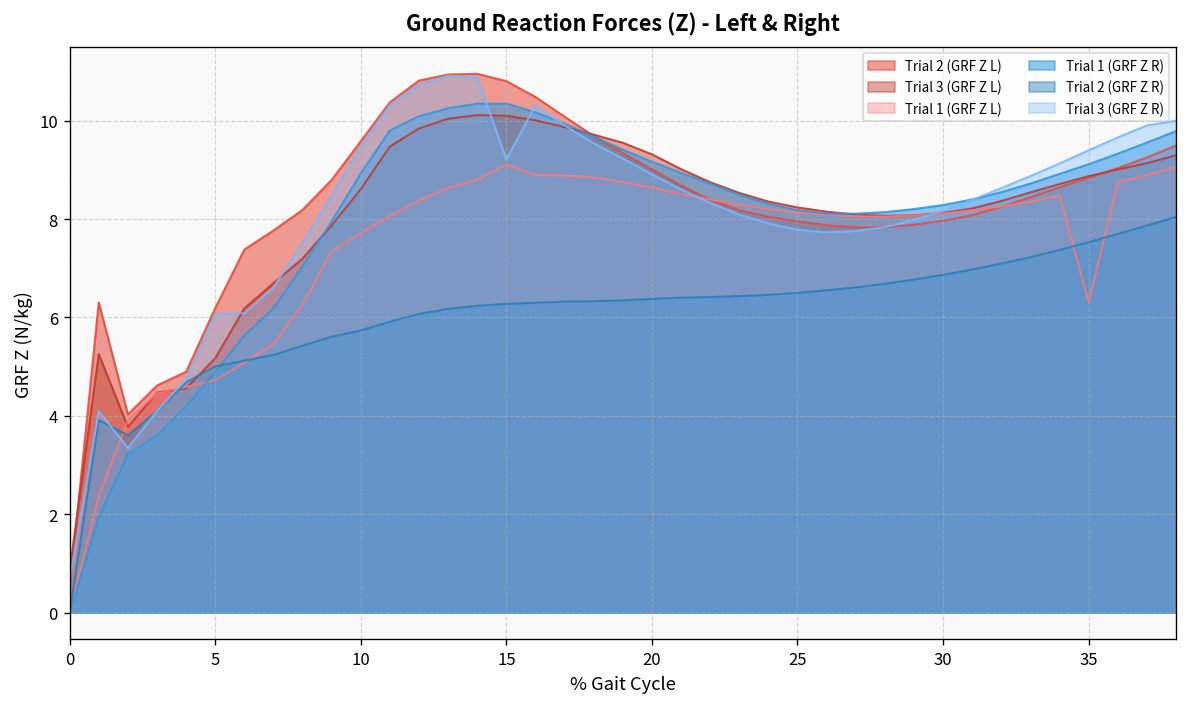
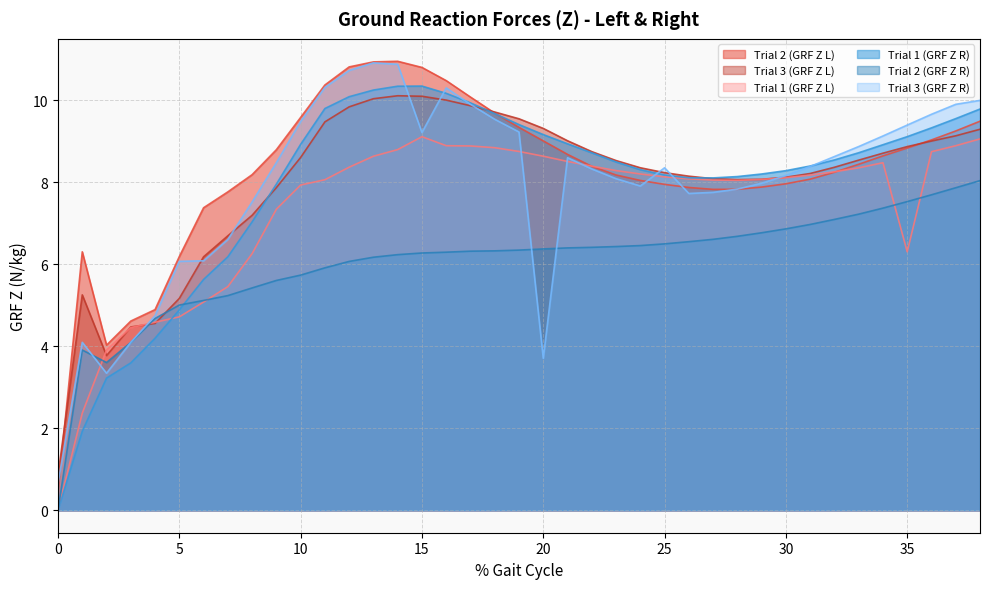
  {
    "Trial 1 (GRF Z L)": {
      "5": 4.7,
-     "10": 7.7,
+     "10": 7.9,
      "15": 9.1,
      "20": 8.6,
      "35": 6.3
    },
    "Trial 3 (GRF Z R)": {
      "0": 0.7,
      "5": 6.1,
      "10": 9.5,
      "15": 9.2,
-     "20": 8.9,
-     "25": 7.8,
+     "20": 3.7,
+     "25": 8.4,
      "35": 9.4
    }
  }
